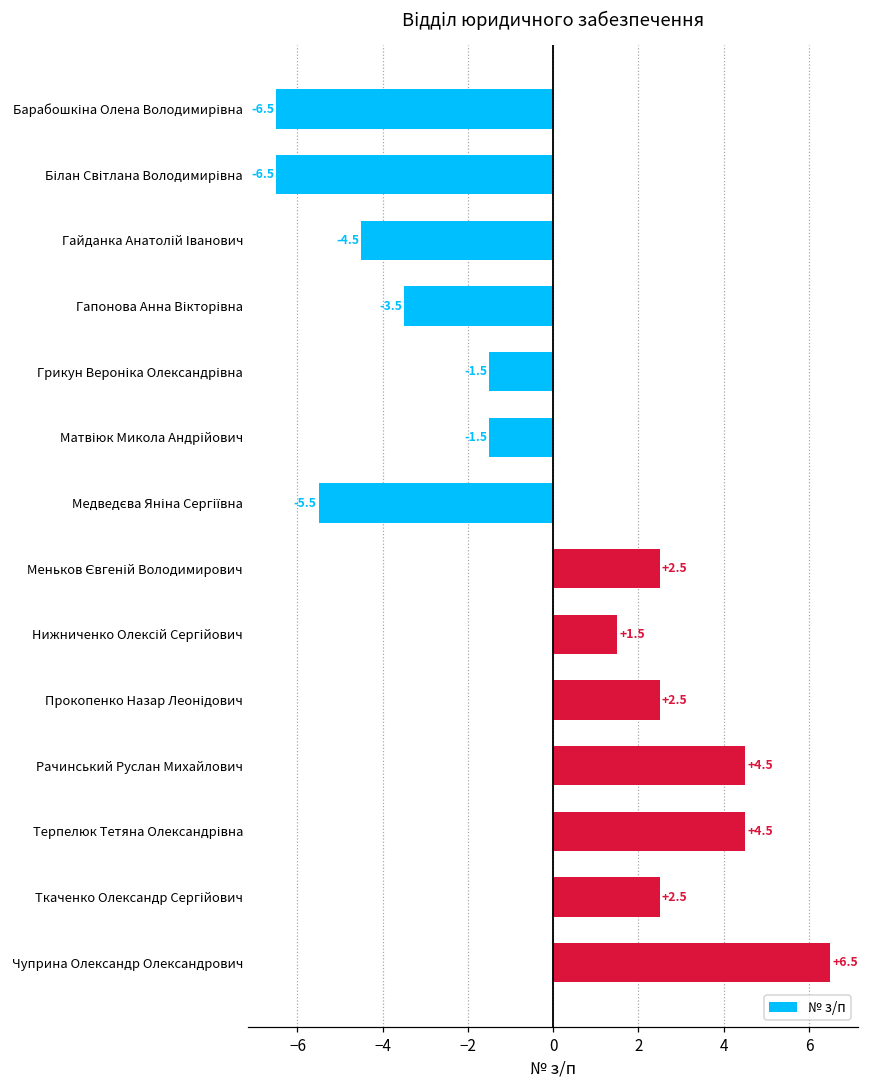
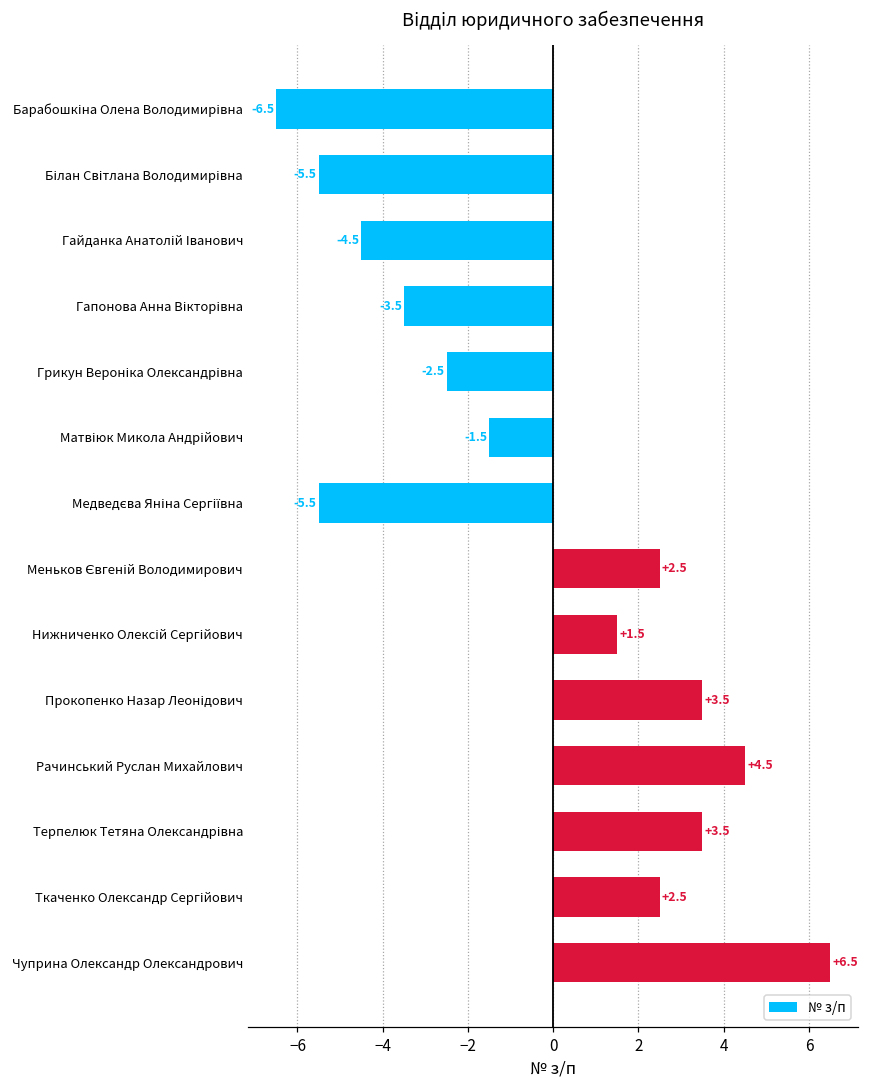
  {
    "Барабошкіна Олена Володимирівна": "-6.5",
-   "Білан Світлана Володимирівна": "-6.5",
+   "Білан Світлана Володимирівна": "-5.5",
    "Гайданка Анатолій Іванович": "-4.5",
    "Гапонова Анна Вікторівна": "-3.5",
-   "Грикун Вероніка Олександрівна": "-1.5",
+   "Грикун Вероніка Олександрівна": "-2.5",
    "Матвіюк Микола Андрійович": "-1.5",
    "Медведєва Яніна Сергіївна": "-5.5",
    "Меньков Євгеній Володимирович": "+2.5",
    "Нижниченко Олексій Сергійович": "+1.5",
-   "Прокопенко Назар Леонідович": "+2.5",
+   "Прокопенко Назар Леонідович": "+3.5",
    "Рачинський Руслан Михайлович": "+4.5",
-   "Терпелюк Тетяна Олександрівна": "+4.5",
+   "Терпелюк Тетяна Олександрівна": "+3.5",
    "Ткаченко Олександр Сергійович": "+2.5",
    "Чуприна Олександр Олександрович": "+6.5"
  }
